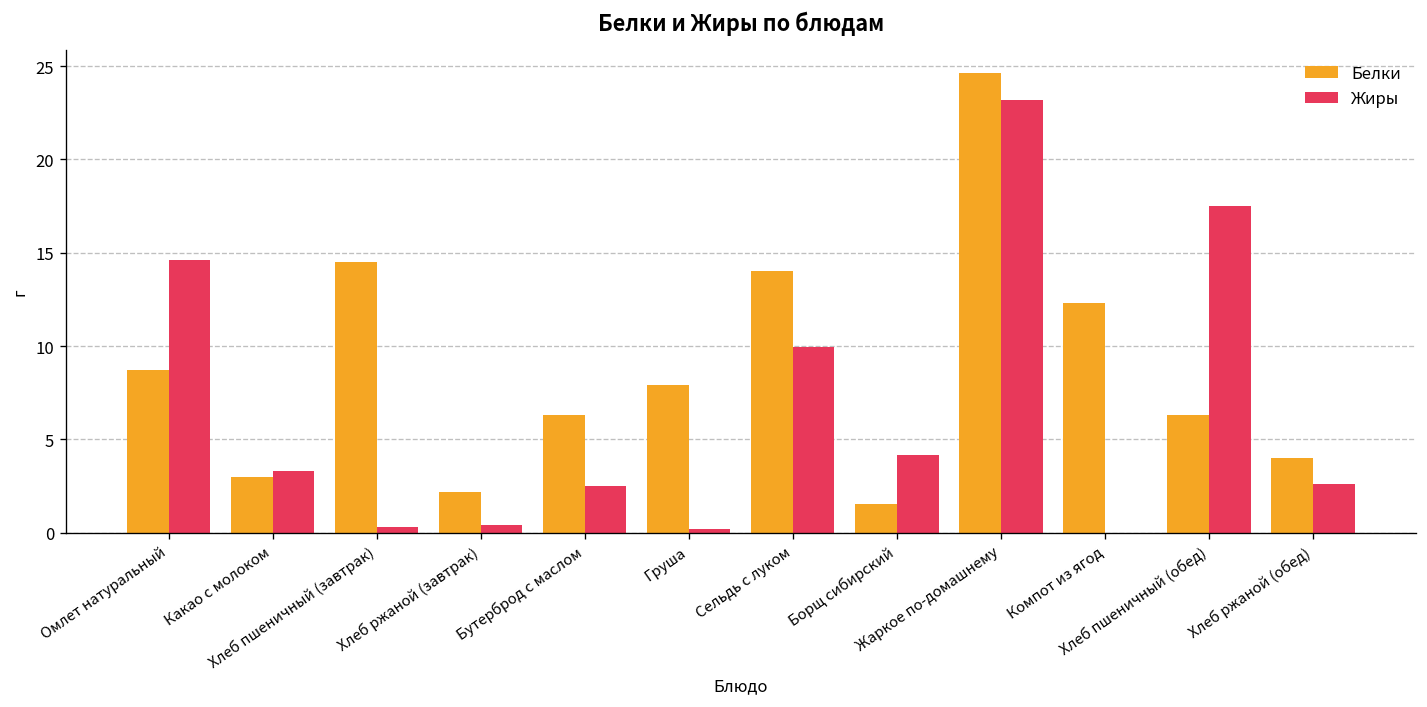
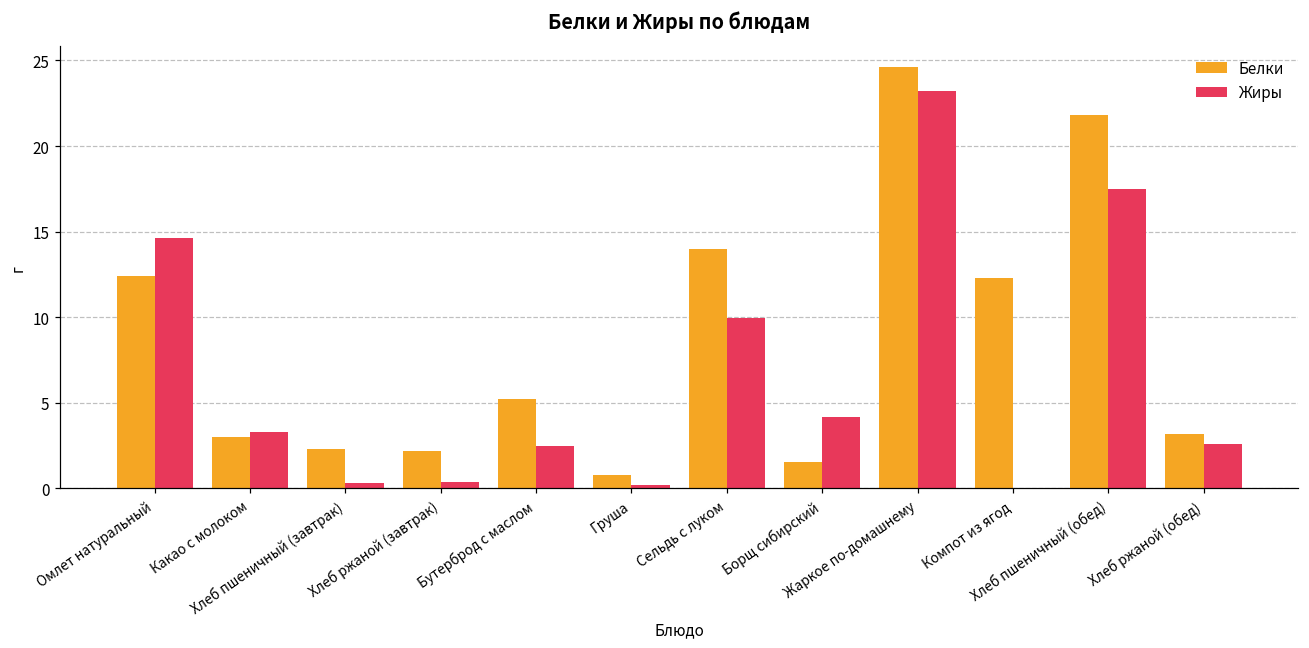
  {
    "Белки": {
-     "Омлет натуральный": 8.7,
+     "Омлет натуральный": 12.4,
      "Какао с молоком": 3.0,
-     "Хлеб пшеничный (завтрак)": 14.5,
+     "Хлеб пшеничный (завтрак)": 2.3,
      "Хлеб ржаной (завтрак)": 2.2,
-     "Бутерброд с маслом": 6.3,
-     "Груша": 7.9,
+     "Бутерброд с маслом": 5.2,
+     "Груша": 0.8,
      "Сельдь с луком": 14.0,
      "Борщ сибирский": 1.5,
      "Жаркое по-домашнему": 24.6,
      "Компот из ягод": 12.3,
-     "Хлеб пшеничный (обед)": 6.3,
-     "Хлеб ржаной (обед)": 4.0
+     "Хлеб пшеничный (обед)": 21.8,
+     "Хлеб ржаной (обед)": 3.2
    },
    "Жиры": {
      "Омлет натуральный": 14.6,
      "Какао с молоком": 3.3,
      "Хлеб пшеничный (завтрак)": 0.3,
      "Хлеб ржаной (завтрак)": 0.4,
      "Бутерброд с маслом": 2.5,
      "Груша": 0.2,
      "Сельдь с луком": 9.9,
      "Борщ сибирский": 4.2,
      "Жаркое по-домашнему": 23.2,
      "Компот из ягод": 0.0,
      "Хлеб пшеничный (обед)": 17.5,
      "Хлеб ржаной (обед)": 2.6
    }
  }
